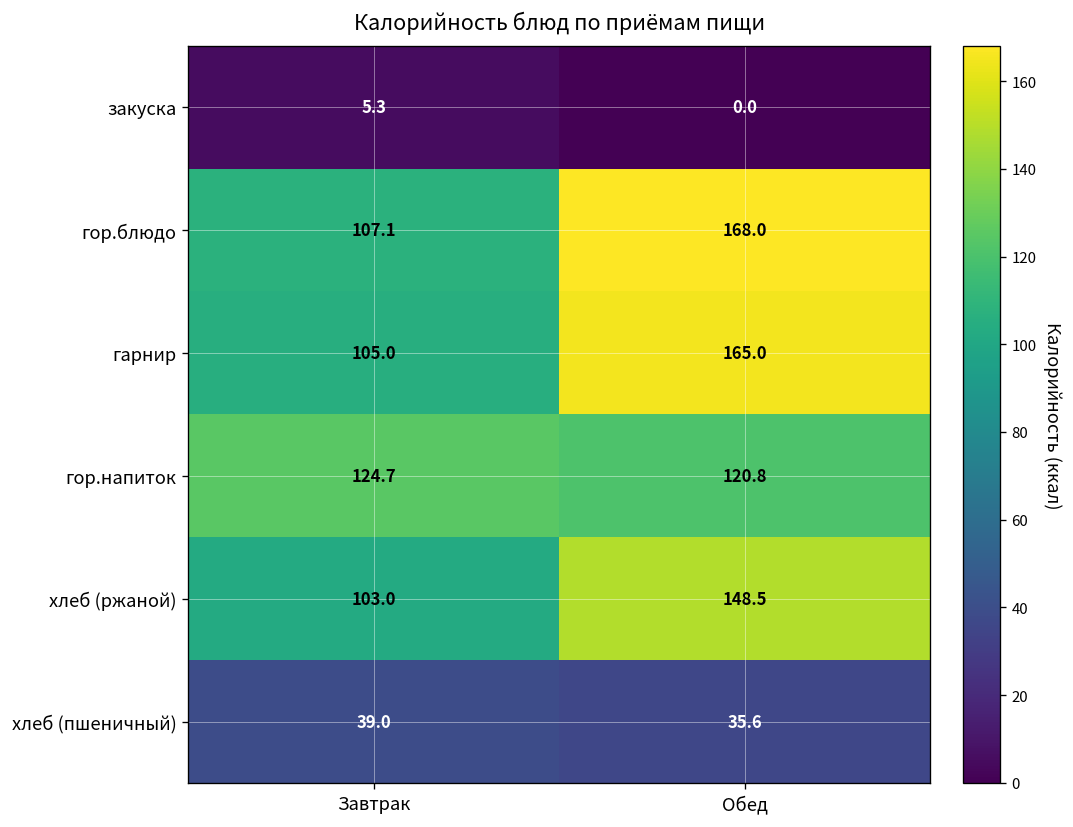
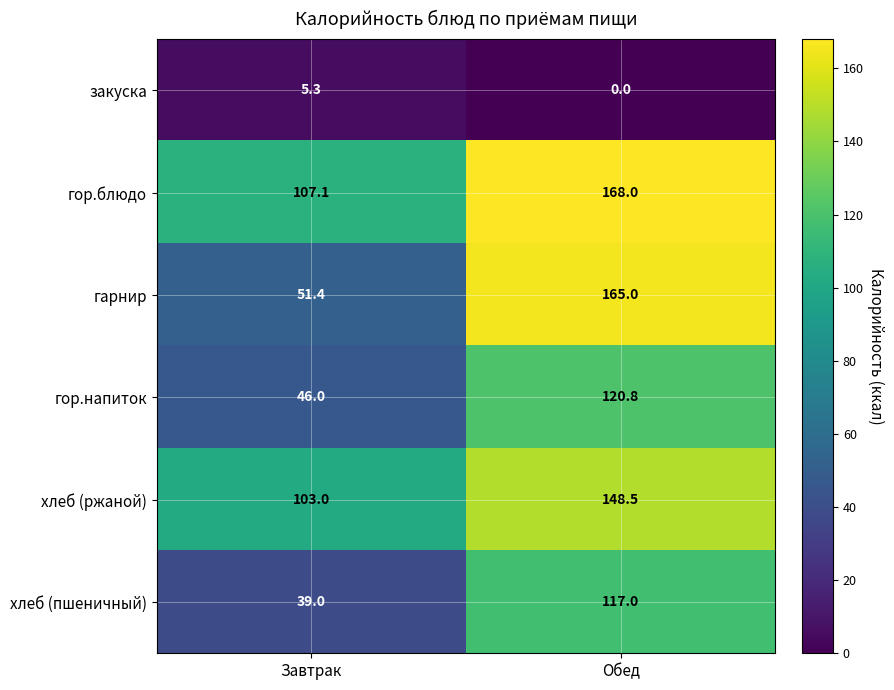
  {
    "закуска": {
      "Завтрак": 5.3,
      "Обед": 0.0
    },
    "гор.блюдо": {
      "Завтрак": 107.1,
      "Обед": 168.0
    },
    "гарнир": {
-     "Завтрак": 105.0,
+     "Завтрак": 51.4,
      "Обед": 165.0
    },
    "гор.напиток": {
-     "Завтрак": 124.7,
+     "Завтрак": 46.0,
      "Обед": 120.8
    },
    "хлеб (ржаной)": {
      "Завтрак": 103.0,
      "Обед": 148.5
    },
    "хлеб (пшеничный)": {
      "Завтрак": 39.0,
-     "Обед": 35.6
+     "Обед": 117.0
    }
  }
